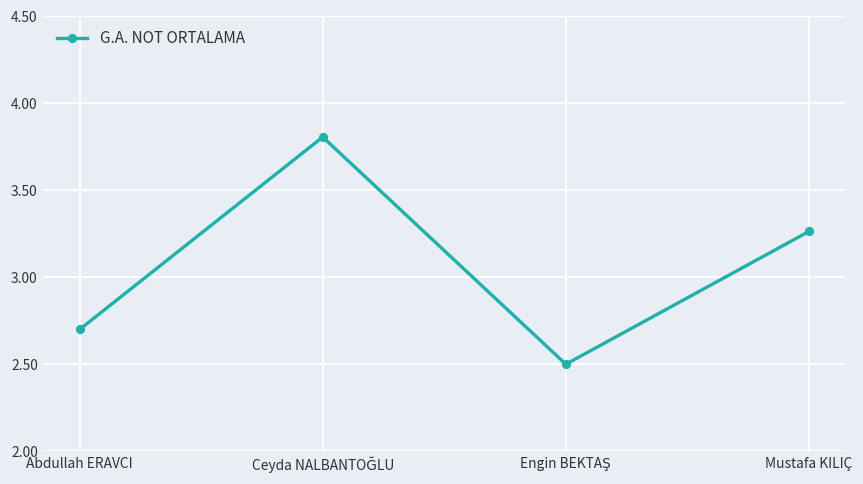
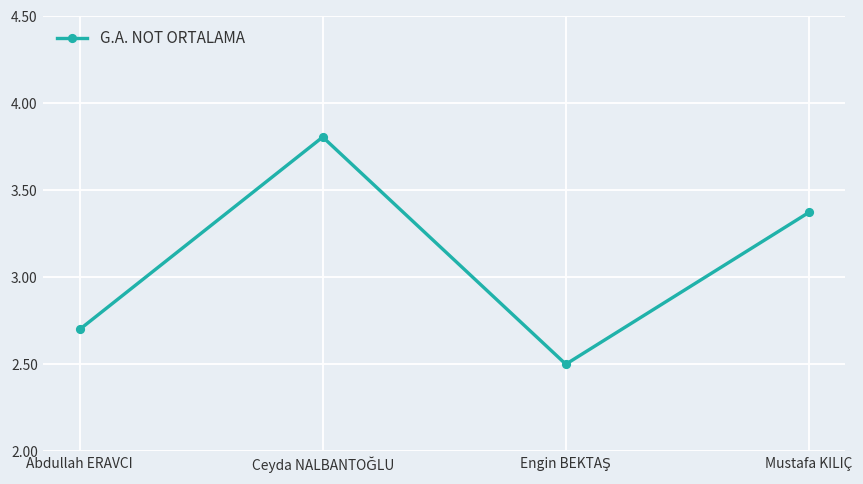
  {
    "Abdullah ERAVCI": 2.70,
    "Ceyda NALBANTOĞLU": 3.81,
    "Engin BEKTAŞ": 2.50,
-   "Mustafa KILIÇ": 3.26
+   "Mustafa KILIÇ": 3.37
  }
